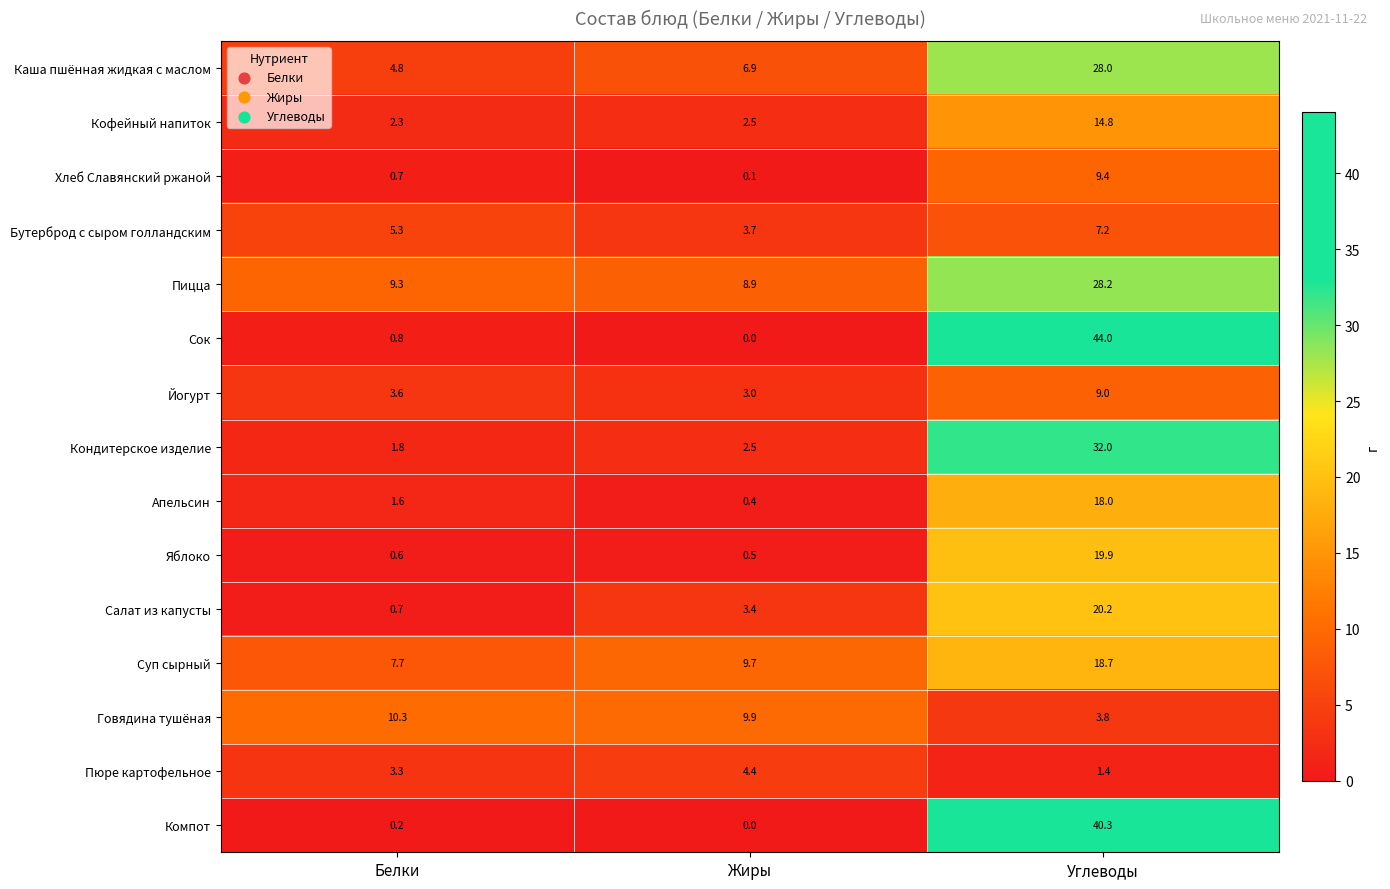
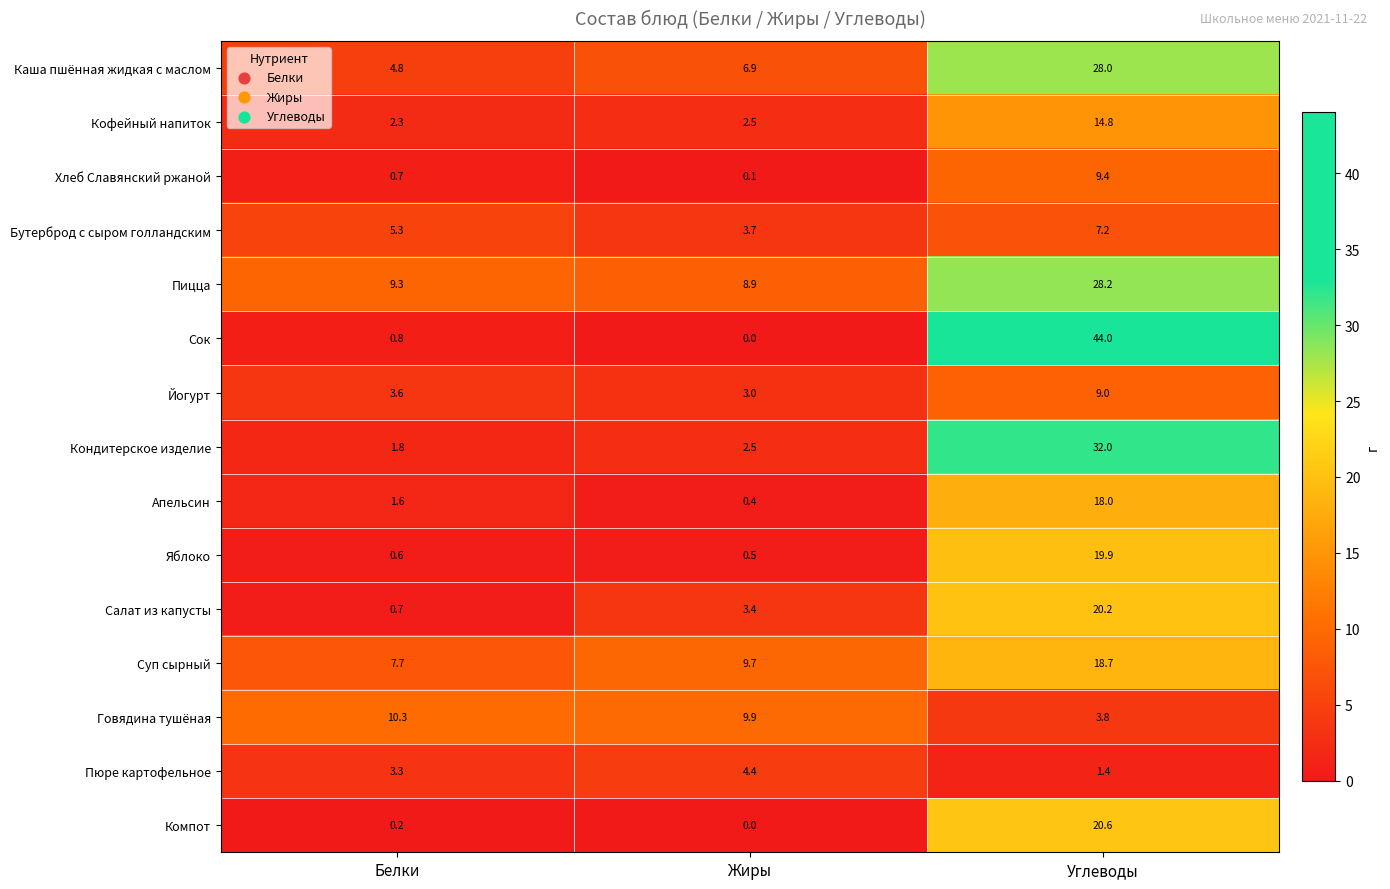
  {
    "Каша пшённая жидкая с маслом": {
      "Белки": 4.8,
      "Жиры": 6.9,
      "Углеводы": 28.0
    },
    "Кофейный напиток": {
      "Белки": 2.3,
      "Жиры": 2.5,
      "Углеводы": 14.8
    },
    "Хлеб Славянский ржаной": {
      "Белки": 0.7,
      "Жиры": 0.1,
      "Углеводы": 9.4
    },
    "Бутерброд с сыром голландским": {
      "Белки": 5.3,
      "Жиры": 3.7,
      "Углеводы": 7.2
    },
    "Пицца": {
      "Белки": 9.3,
      "Жиры": 8.9,
      "Углеводы": 28.2
    },
    "Сок": {
      "Белки": 0.8,
      "Жиры": 0.0,
      "Углеводы": 44.0
    },
    "Йогурт": {
      "Белки": 3.6,
      "Жиры": 3.0,
      "Углеводы": 9.0
    },
    "Кондитерское изделие": {
      "Белки": 1.8,
      "Жиры": 2.5,
      "Углеводы": 32.0
    },
    "Апельсин": {
      "Белки": 1.6,
      "Жиры": 0.4,
      "Углеводы": 18.0
    },
    "Яблоко": {
      "Белки": 0.6,
      "Жиры": 0.5,
      "Углеводы": 19.9
    },
    "Салат из капусты": {
      "Белки": 0.7,
      "Жиры": 3.4,
      "Углеводы": 20.2
    },
    "Суп сырный": {
      "Белки": 7.7,
      "Жиры": 9.7,
      "Углеводы": 18.7
    },
    "Говядина тушёная": {
      "Белки": 10.3,
      "Жиры": 9.9,
      "Углеводы": 3.8
    },
    "Пюре картофельное": {
      "Белки": 3.3,
      "Жиры": 4.4,
      "Углеводы": 1.4
    },
    "Компот": {
      "Белки": 0.2,
      "Жиры": 0.0,
-     "Углеводы": 40.3
+     "Углеводы": 20.6
    }
  }
